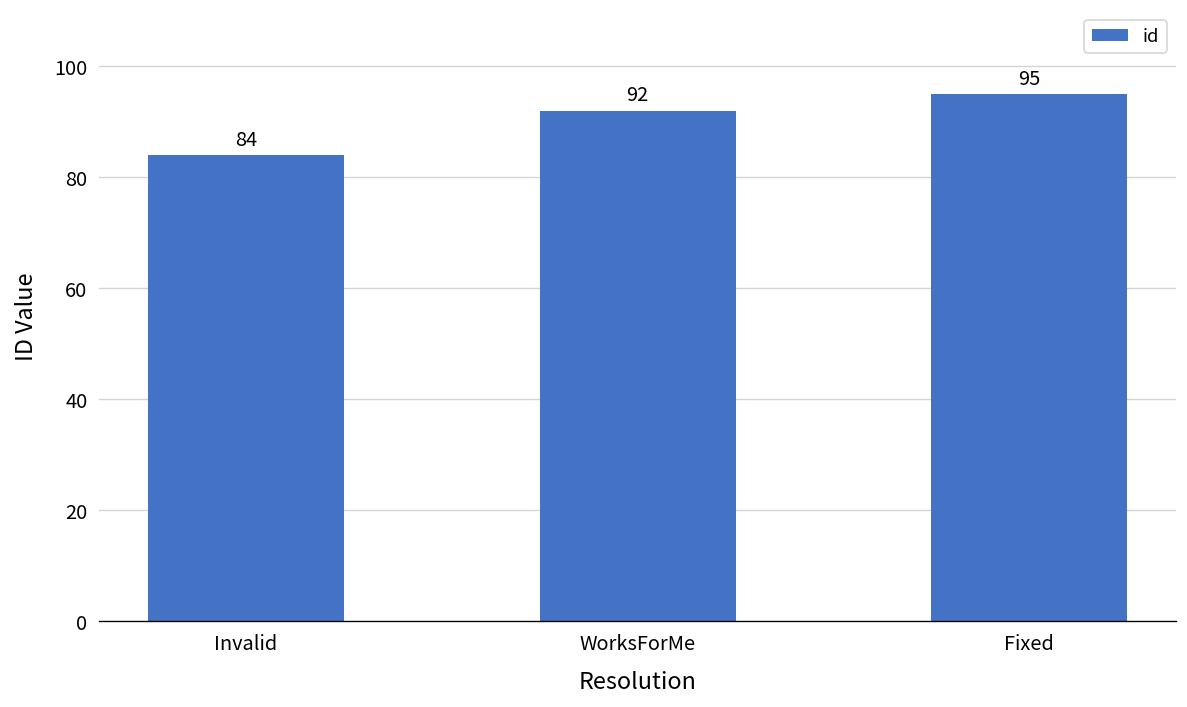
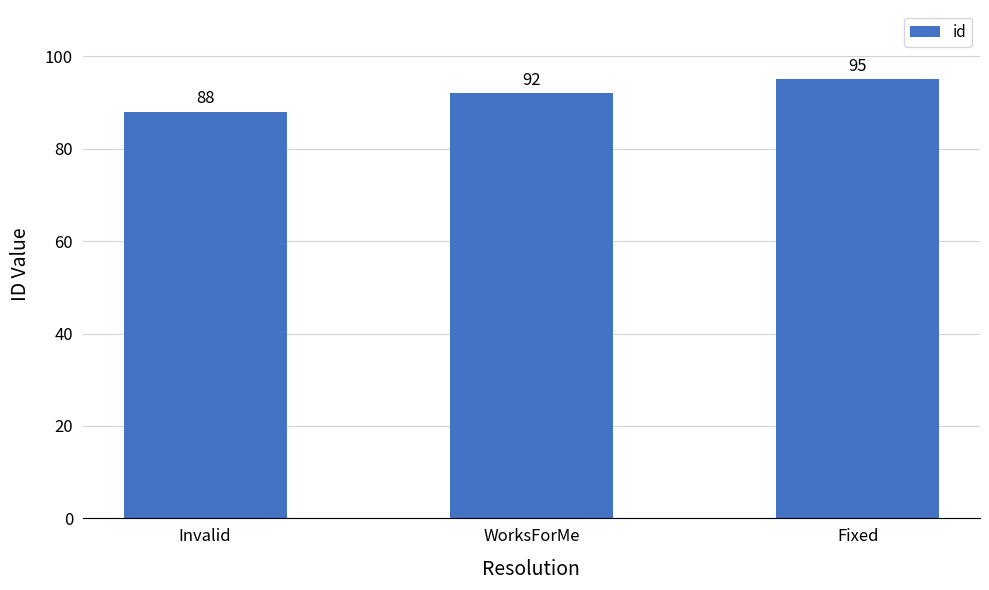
  {
-   "Invalid": 84,
+   "Invalid": 88,
    "WorksForMe": 92,
    "Fixed": 95
  }
